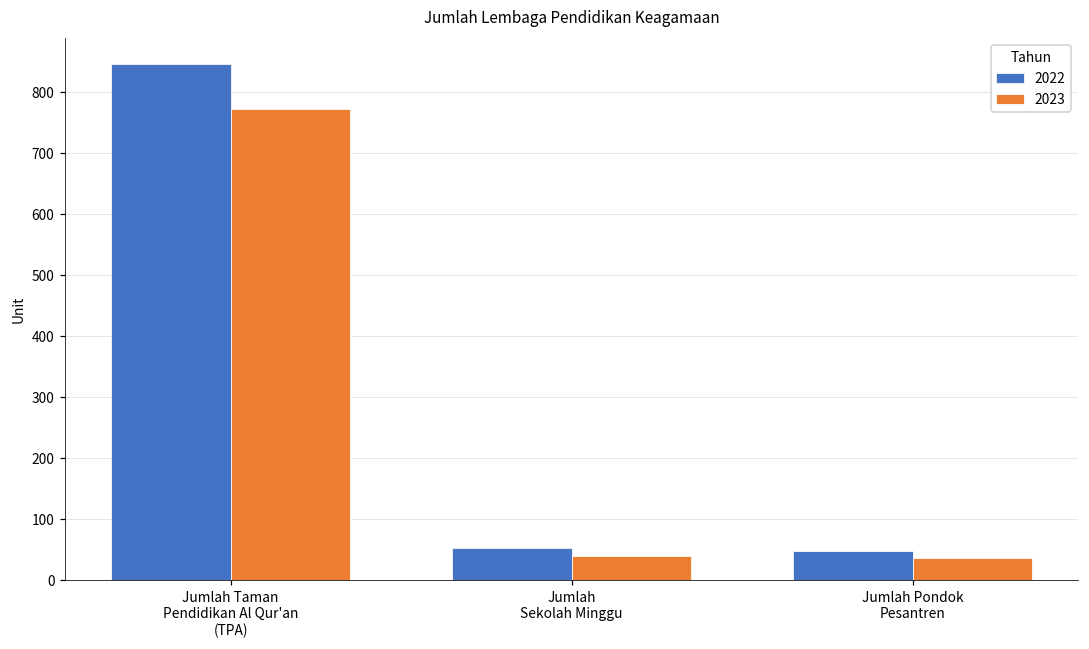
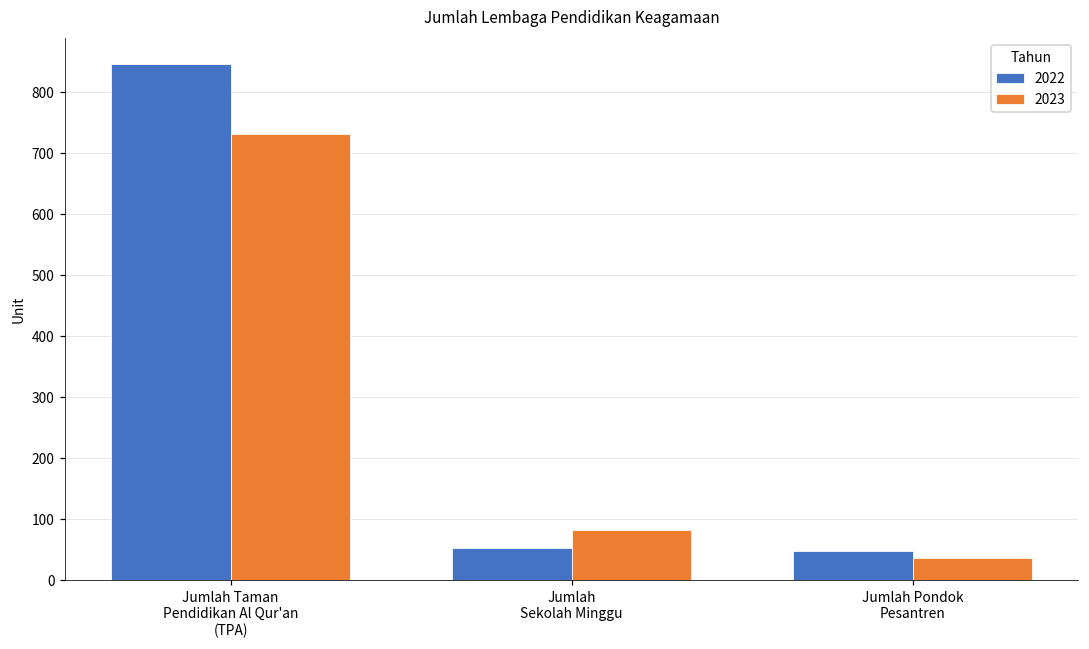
  {
    "2022": {
      "Jumlah Taman Pendidikan Al Qur'an (TPA)": 850,
      "Jumlah Sekolah Minggu": 50,
      "Jumlah Pondok Pesantren": 50
    },
    "2023": {
-     "Jumlah Taman Pendidikan Al Qur'an (TPA)": 770,
-     "Jumlah Sekolah Minggu": 40,
+     "Jumlah Taman Pendidikan Al Qur'an (TPA)": 730,
+     "Jumlah Sekolah Minggu": 80,
      "Jumlah Pondok Pesantren": 40
    }
  }
